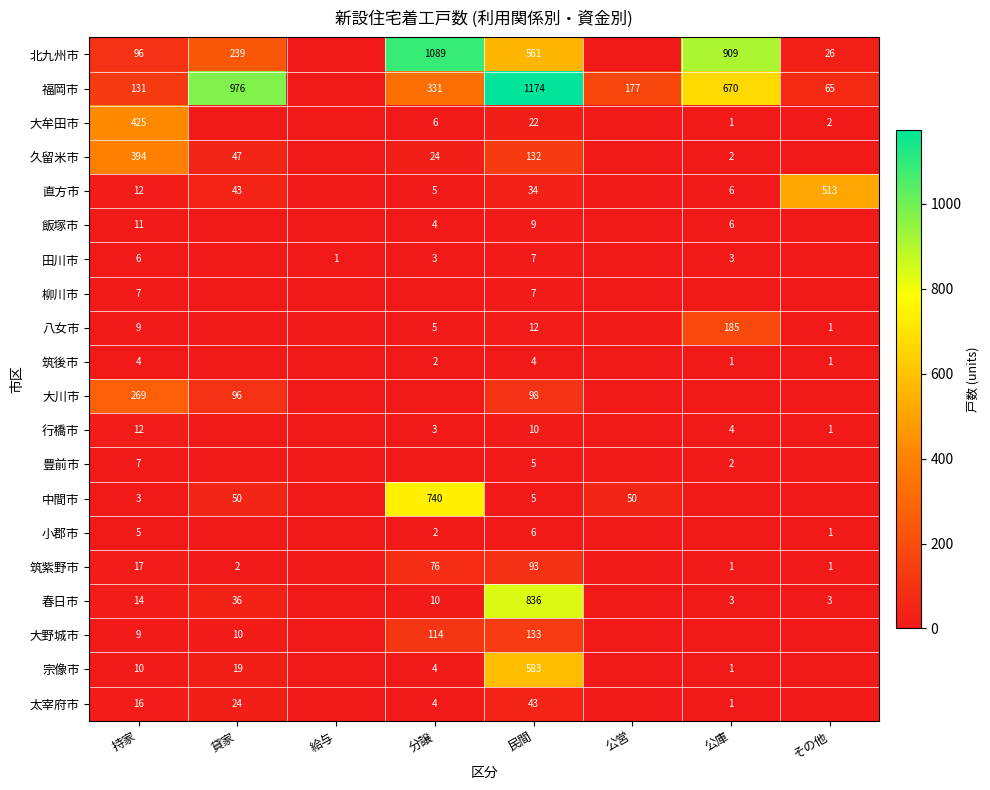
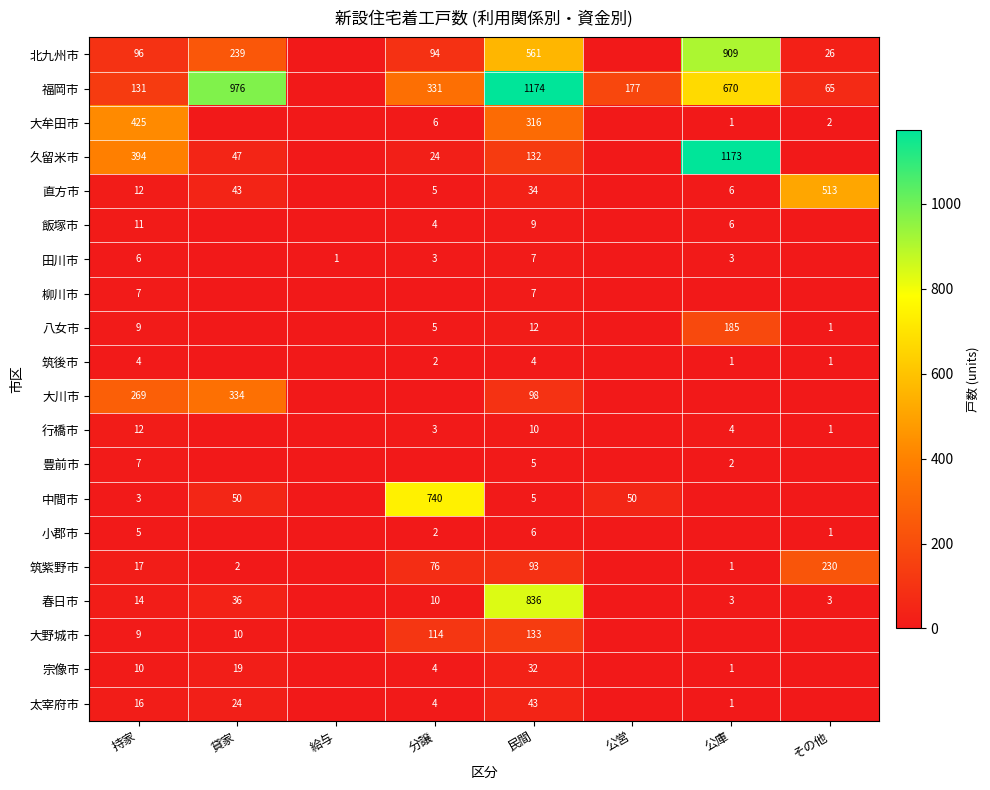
  {
    "北九州市": {
      "持家": 96,
      "貸家": 239,
-     "分譲": 1089,
+     "分譲": 94,
      "民間": 561,
      "公庫": 909,
      "その他": 26
    },
    "福岡市": {
      "持家": 131,
      "貸家": 976,
      "分譲": 331,
      "民間": 1174,
      "公営": 177,
      "公庫": 670,
      "その他": 65
    },
    "大牟田市": {
      "持家": 425,
      "分譲": 6,
-     "民間": 22,
+     "民間": 316,
      "公庫": 1,
      "その他": 2
    },
    "久留米市": {
      "持家": 394,
      "貸家": 47,
      "分譲": 24,
      "民間": 132,
-     "公庫": 2
+     "公庫": 1173
    },
    "直方市": {
      "持家": 12,
      "貸家": 43,
      "分譲": 5,
      "民間": 34,
      "公庫": 6,
      "その他": 513
    },
    "飯塚市": {
      "持家": 11,
      "分譲": 4,
      "民間": 9,
      "公庫": 6
    },
    "田川市": {
      "持家": 6,
      "給与": 1,
      "分譲": 3,
      "民間": 7,
      "公庫": 3
    },
    "柳川市": {
      "持家": 7,
      "民間": 7
    },
    "八女市": {
      "持家": 9,
      "分譲": 5,
      "民間": 12,
      "公庫": 185,
      "その他": 1
    },
    "筑後市": {
      "持家": 4,
      "分譲": 2,
      "民間": 4,
      "公庫": 1,
      "その他": 1
    },
    "大川市": {
      "持家": 269,
-     "貸家": 96,
+     "貸家": 334,
      "民間": 98
    },
    "行橋市": {
      "持家": 12,
      "分譲": 3,
      "民間": 10,
      "公庫": 4,
      "その他": 1
    },
    "豊前市": {
      "持家": 7,
      "民間": 5,
      "公庫": 2
    },
    "中間市": {
      "持家": 3,
      "貸家": 50,
      "分譲": 740,
      "民間": 5,
      "公営": 50
    },
    "小郡市": {
      "持家": 5,
      "分譲": 2,
      "民間": 6,
      "その他": 1
    },
    "筑紫野市": {
      "持家": 17,
      "貸家": 2,
      "分譲": 76,
      "民間": 93,
      "公庫": 1,
-     "その他": 1
+     "その他": 230
    },
    "春日市": {
      "持家": 14,
      "貸家": 36,
      "分譲": 10,
      "民間": 836,
      "公庫": 3,
      "その他": 3
    },
    "大野城市": {
      "持家": 9,
      "貸家": 10,
      "分譲": 114,
      "民間": 133
    },
    "宗像市": {
      "持家": 10,
      "貸家": 19,
      "分譲": 4,
-     "民間": 583,
+     "民間": 32,
      "公庫": 1
    },
    "太宰府市": {
      "持家": 16,
      "貸家": 24,
      "分譲": 4,
      "民間": 43,
      "公庫": 1
    }
  }
